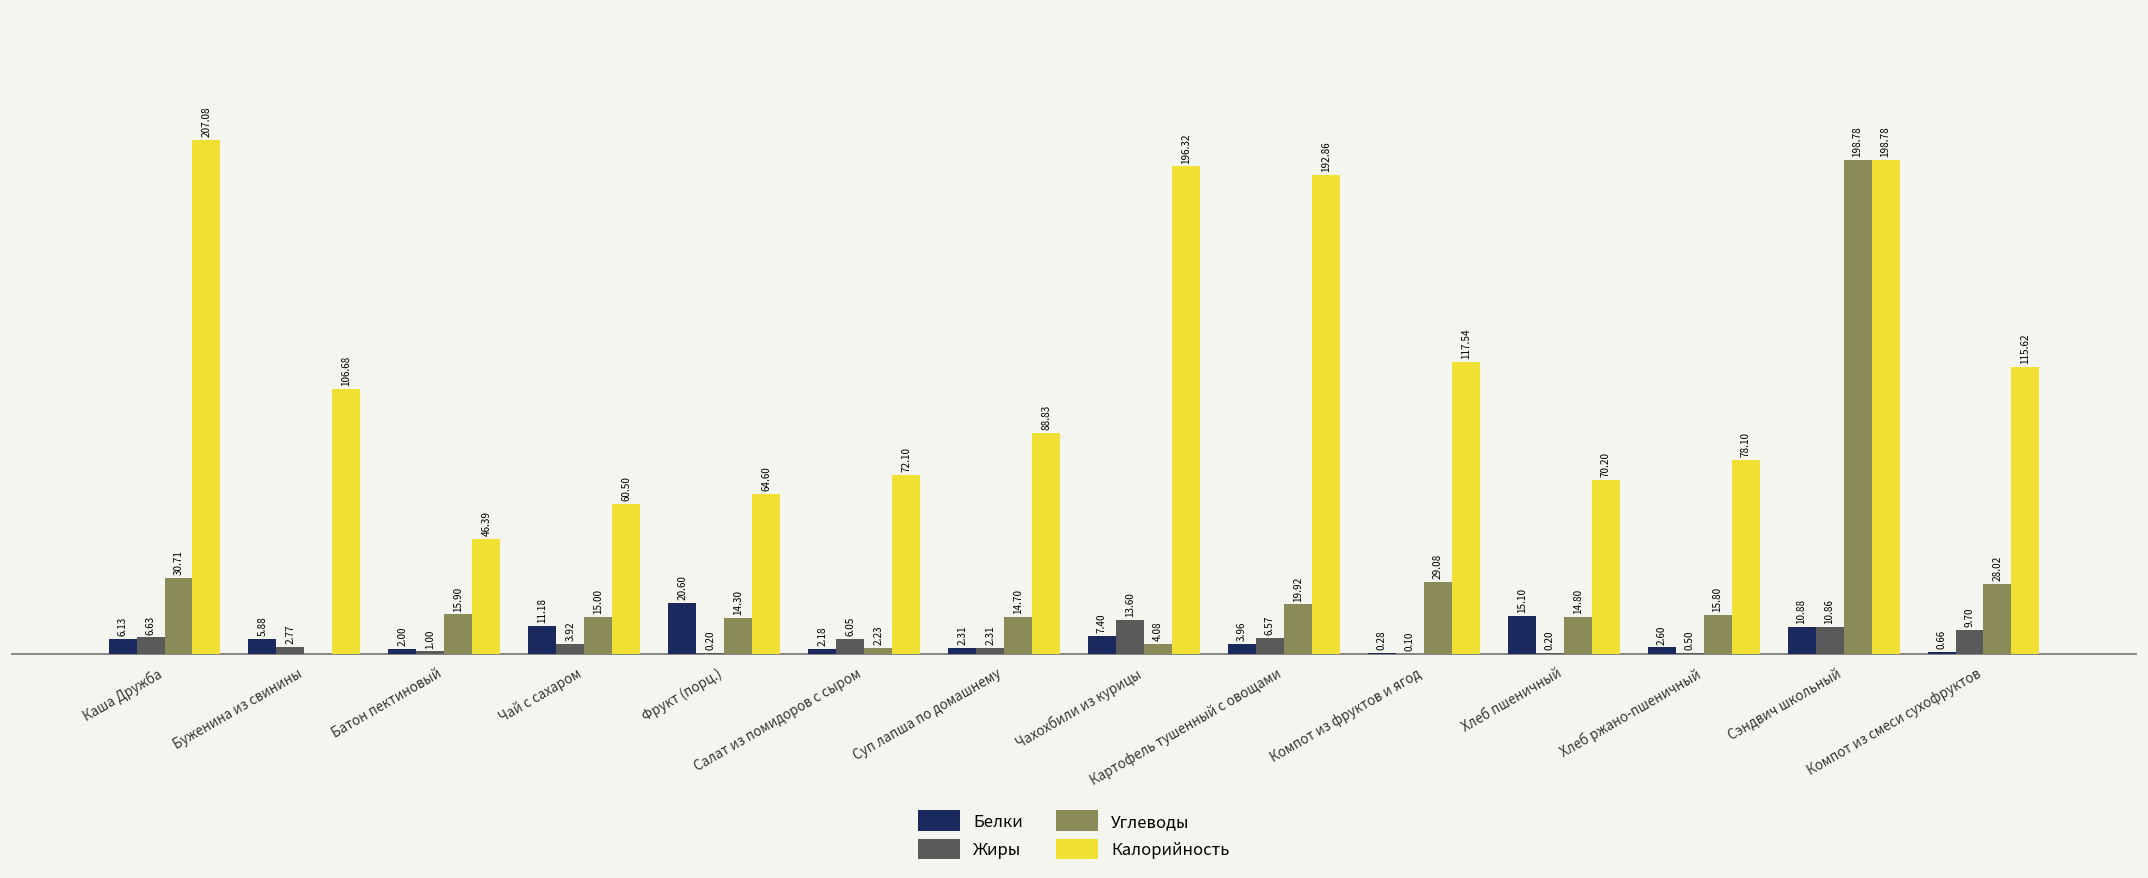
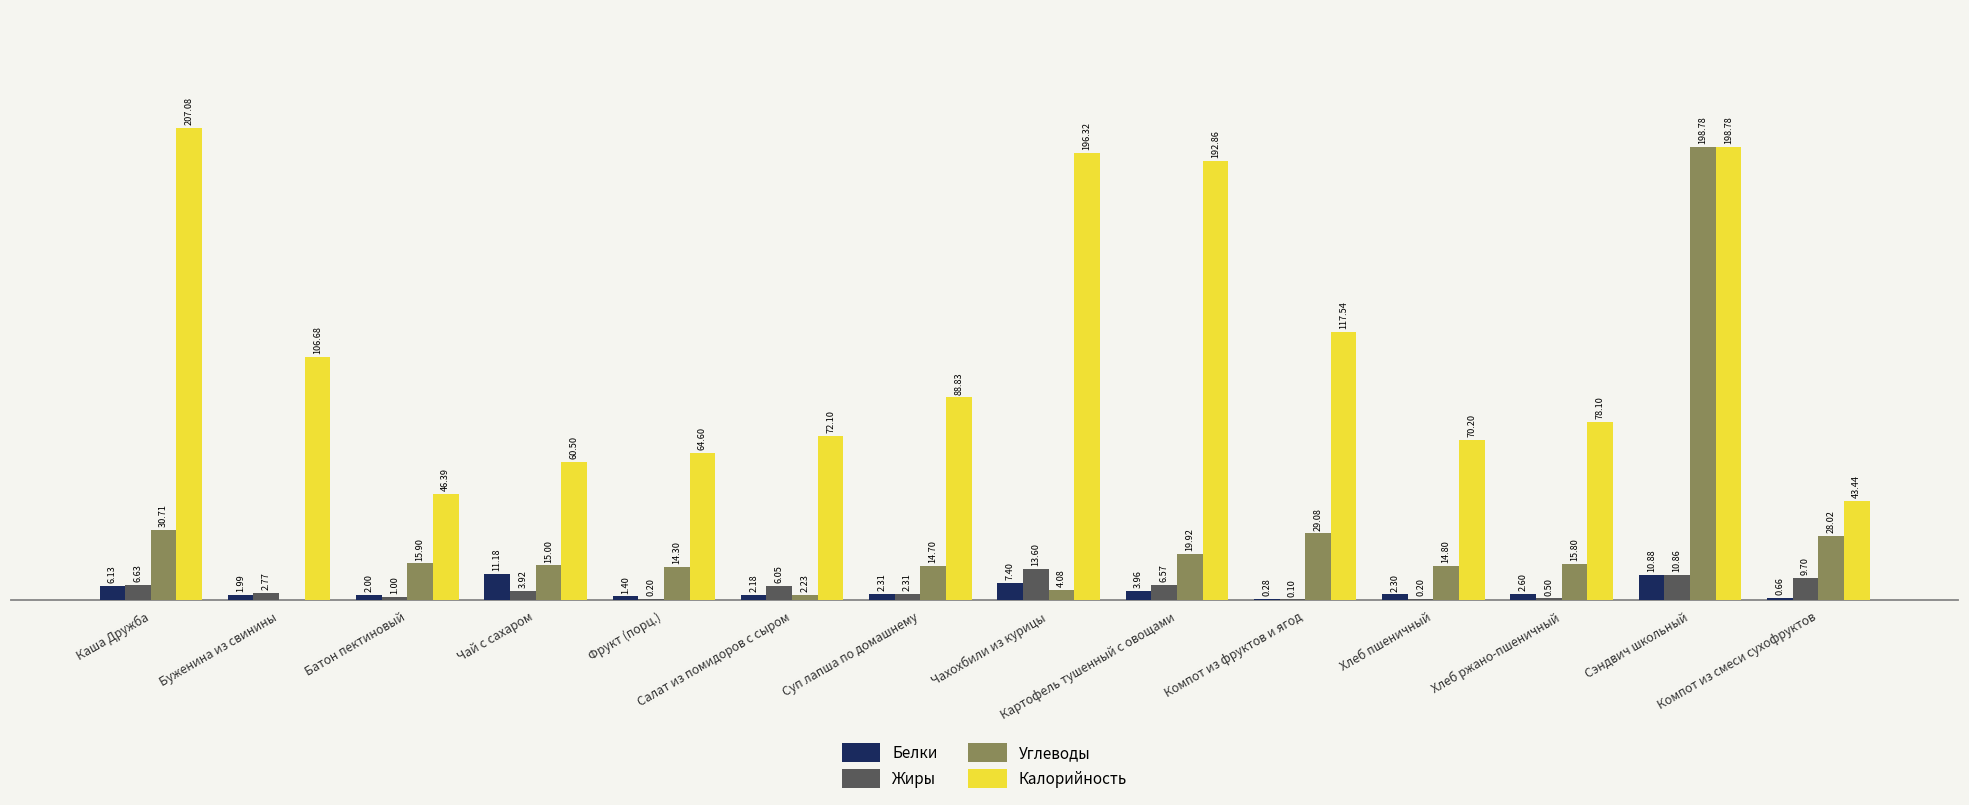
  {
    "Белки": {
      "Каша Дружба": 6.13,
-     "Буженина из свинины": 5.88,
+     "Буженина из свинины": 1.99,
      "Батон пектиновый": 2.00,
      "Чай с сахаром": 11.18,
-     "Фрукт (порц.)": 20.60,
+     "Фрукт (порц.)": 1.40,
      "Салат из помидоров с сыром": 2.18,
      "Суп лапша по домашнему": 2.31,
      "Чахохбили из курицы": 7.40,
      "Картофель тушенный с овощами": 3.96,
      "Компот из фруктов и ягод": 0.28,
-     "Хлеб пшеничный": 15.10,
+     "Хлеб пшеничный": 2.30,
      "Хлеб ржано-пшеничный": 2.60,
      "Сэндвич школьный": 10.88,
      "Компот из смеси сухофруктов": 0.66
    },
    "Жиры": {
      "Каша Дружба": 6.63,
      "Буженина из свинины": 2.77,
      "Батон пектиновый": 1.00,
      "Чай с сахаром": 3.92,
      "Фрукт (порц.)": 0.20,
      "Салат из помидоров с сыром": 6.05,
      "Суп лапша по домашнему": 2.31,
      "Чахохбили из курицы": 13.60,
      "Картофель тушенный с овощами": 6.57,
      "Компот из фруктов и ягод": 0.10,
      "Хлеб пшеничный": 0.20,
      "Хлеб ржано-пшеничный": 0.50,
      "Сэндвич школьный": 10.86,
      "Компот из смеси сухофруктов": 9.70
    },
    "Углеводы": {
      "Каша Дружба": 30.71,
      "Батон пектиновый": 15.90,
      "Чай с сахаром": 15.00,
      "Фрукт (порц.)": 14.30,
      "Салат из помидоров с сыром": 2.23,
      "Суп лапша по домашнему": 14.70,
      "Чахохбили из курицы": 4.08,
      "Картофель тушенный с овощами": 19.92,
      "Компот из фруктов и ягод": 29.08,
      "Хлеб пшеничный": 14.80,
      "Хлеб ржано-пшеничный": 15.80,
      "Сэндвич школьный": 198.78,
      "Компот из смеси сухофруктов": 28.02
    },
    "Калорийность": {
      "Каша Дружба": 207.08,
      "Буженина из свинины": 106.68,
      "Батон пектиновый": 46.39,
      "Чай с сахаром": 60.50,
      "Фрукт (порц.)": 64.60,
      "Салат из помидоров с сыром": 72.10,
      "Суп лапша по домашнему": 88.83,
      "Чахохбили из курицы": 196.32,
      "Картофель тушенный с овощами": 192.86,
      "Компот из фруктов и ягод": 117.54,
      "Хлеб пшеничный": 70.20,
      "Хлеб ржано-пшеничный": 78.10,
      "Сэндвич школьный": 198.78,
-     "Компот из смеси сухофруктов": 115.62
+     "Компот из смеси сухофруктов": 43.44
    }
  }
